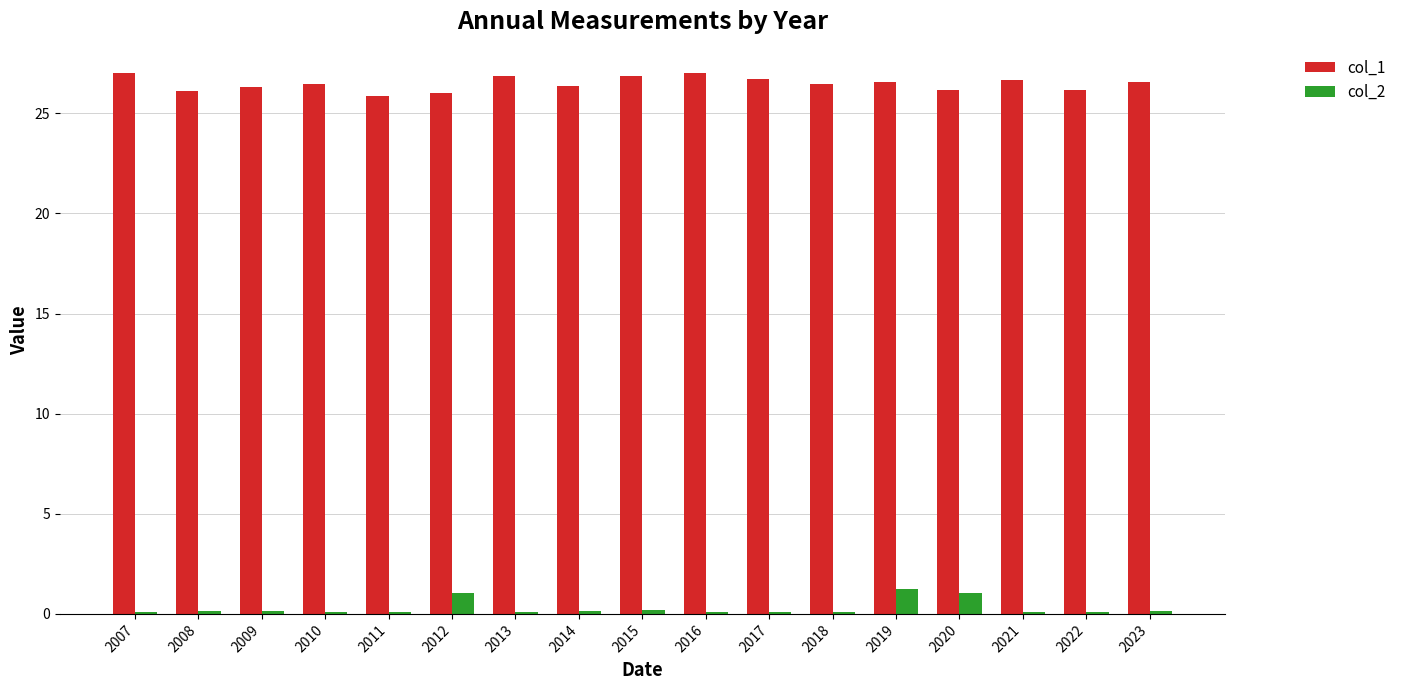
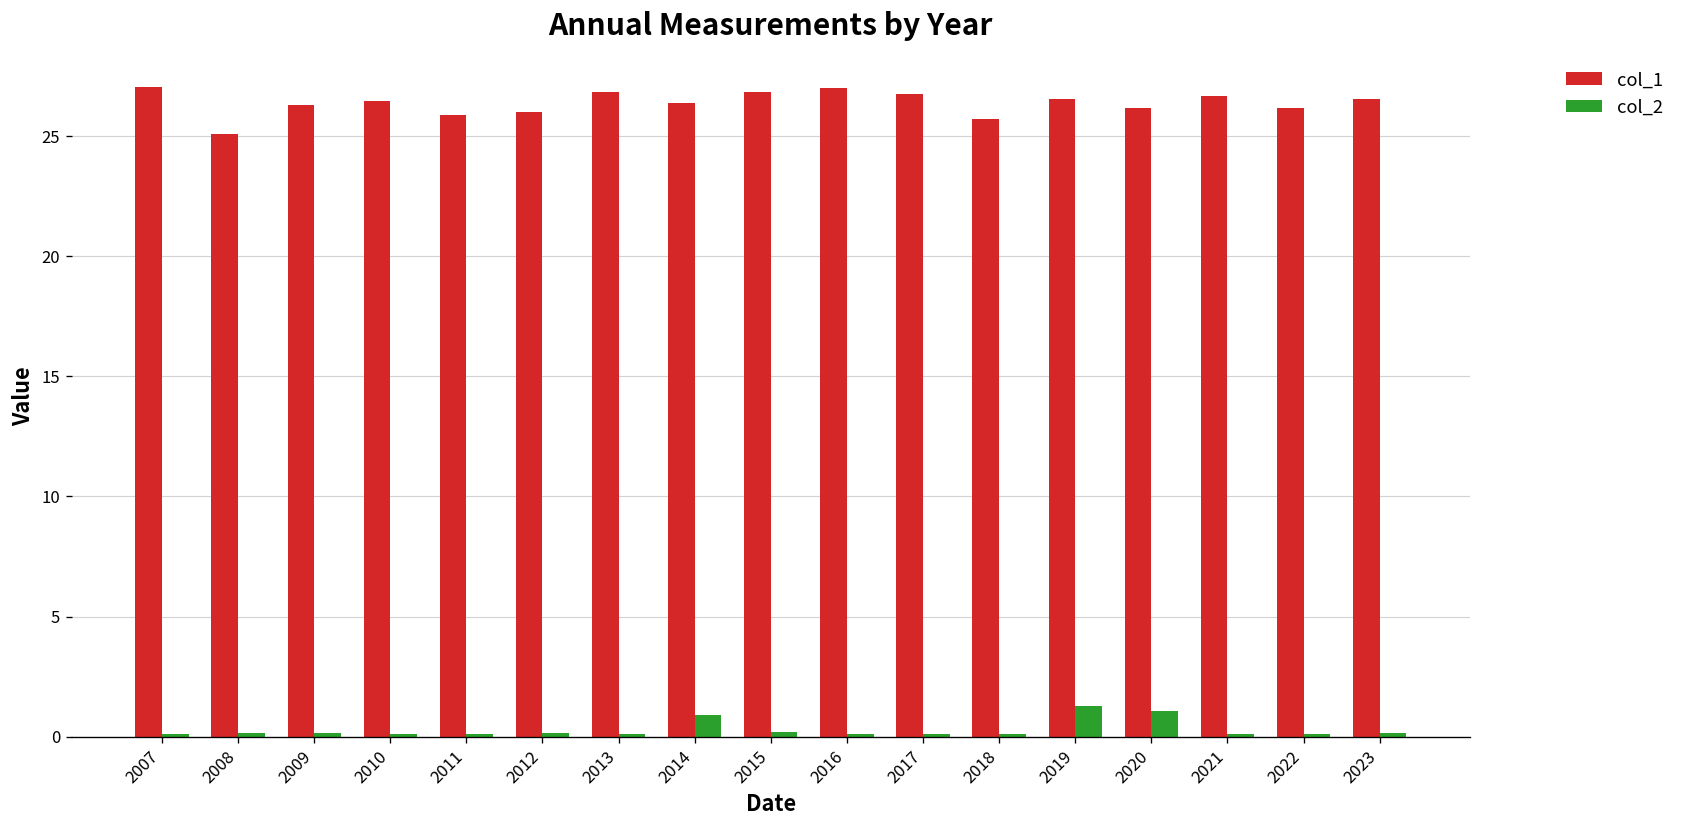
  {
    "col_1": {
      "2007": 27.0,
-     "2008": 26.1,
+     "2008": 25.1,
      "2009": 26.3,
      "2010": 26.5,
      "2011": 25.9,
      "2012": 26.0,
      "2013": 26.9,
      "2014": 26.4,
      "2015": 26.9,
      "2016": 27.0,
      "2017": 26.7,
-     "2018": 26.5,
+     "2018": 25.7,
      "2019": 26.6,
      "2020": 26.2,
      "2021": 26.7,
      "2022": 26.2,
      "2023": 26.6
    },
    "col_2": {
      "2008": 0.2,
      "2009": 0.1,
-     "2012": 1.0,
-     "2014": 0.1,
+     "2012": 0.2,
+     "2014": 0.9,
      "2015": 0.2,
      "2019": 1.3,
      "2020": 1.1,
      "2023": 0.1
    }
  }
